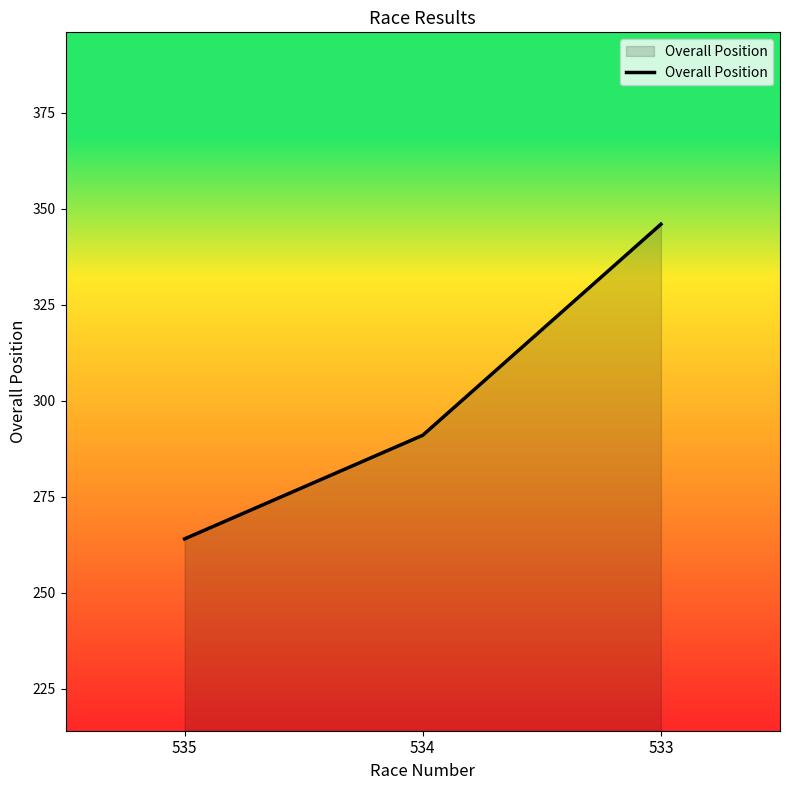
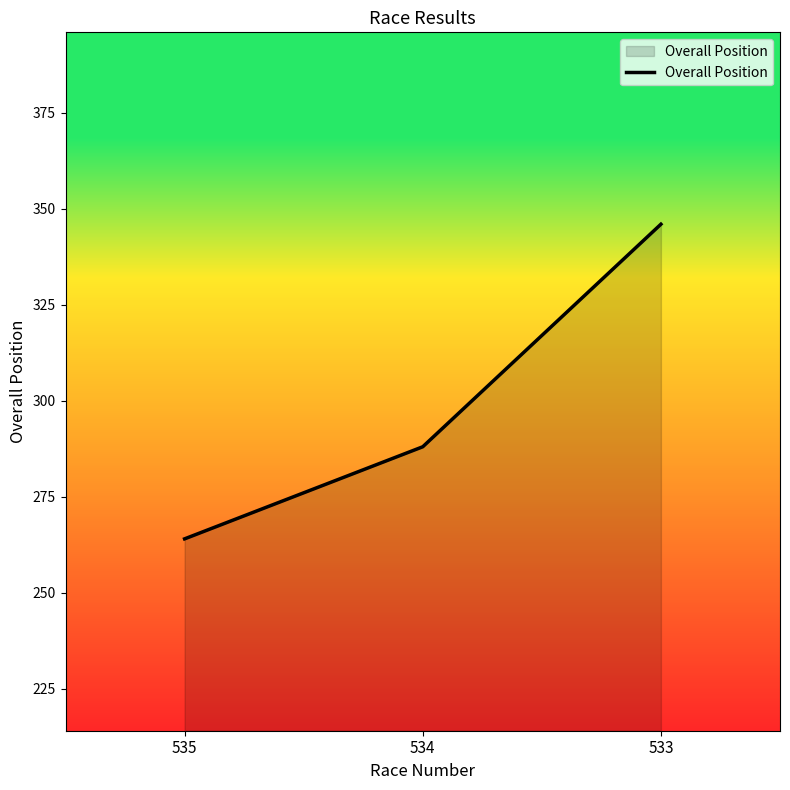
  {
    "535": 264,
-   "534": 291,
+   "534": 288,
    "533": 346
  }
